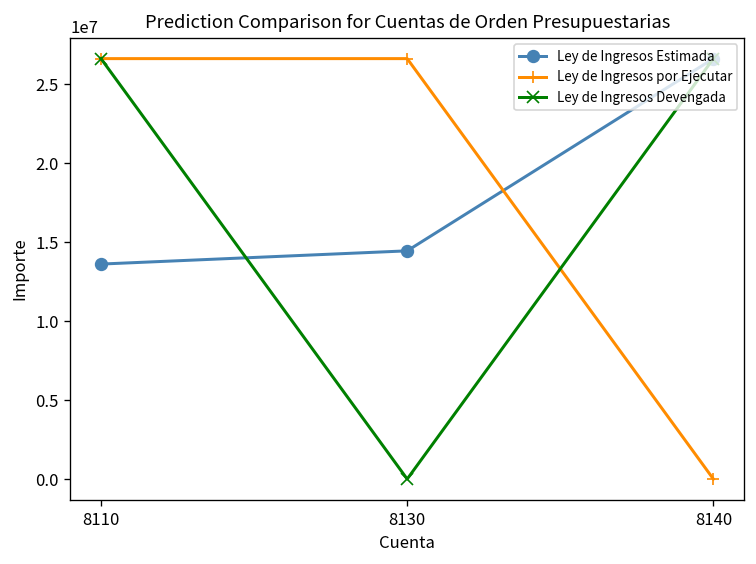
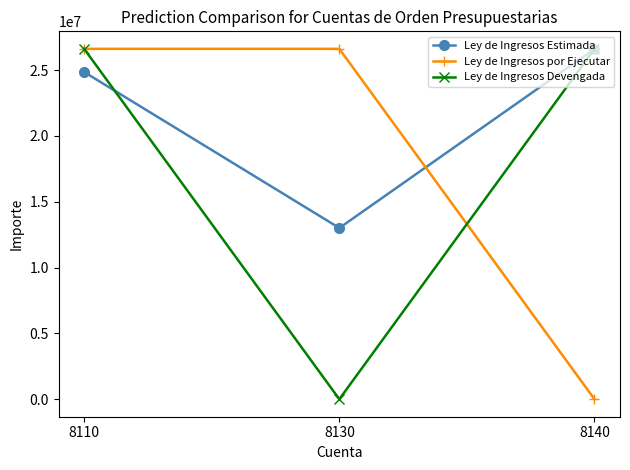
  {
    "Ley de Ingresos Estimada": {
-     "8110": 13600000,
-     "8130": 14400000
+     "8110": 24900000,
+     "8130": 13000000
    },
    "Ley de Ingresos por Ejecutar": {
      "8130": 26600000,
      "8140": 0
    },
    "Ley de Ingresos Devengada": {
      "8130": 0
    }
  }
